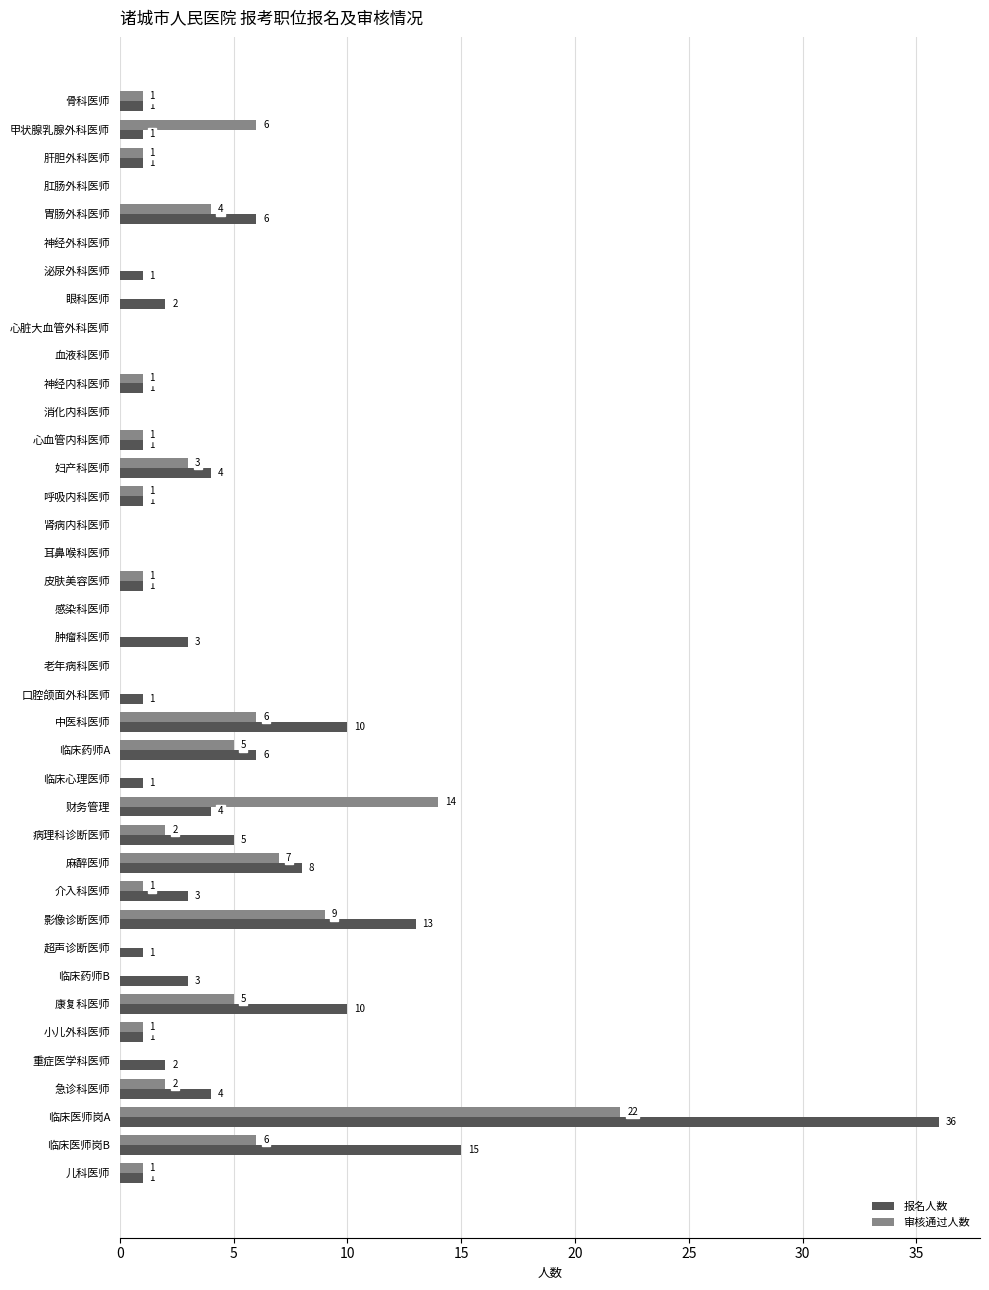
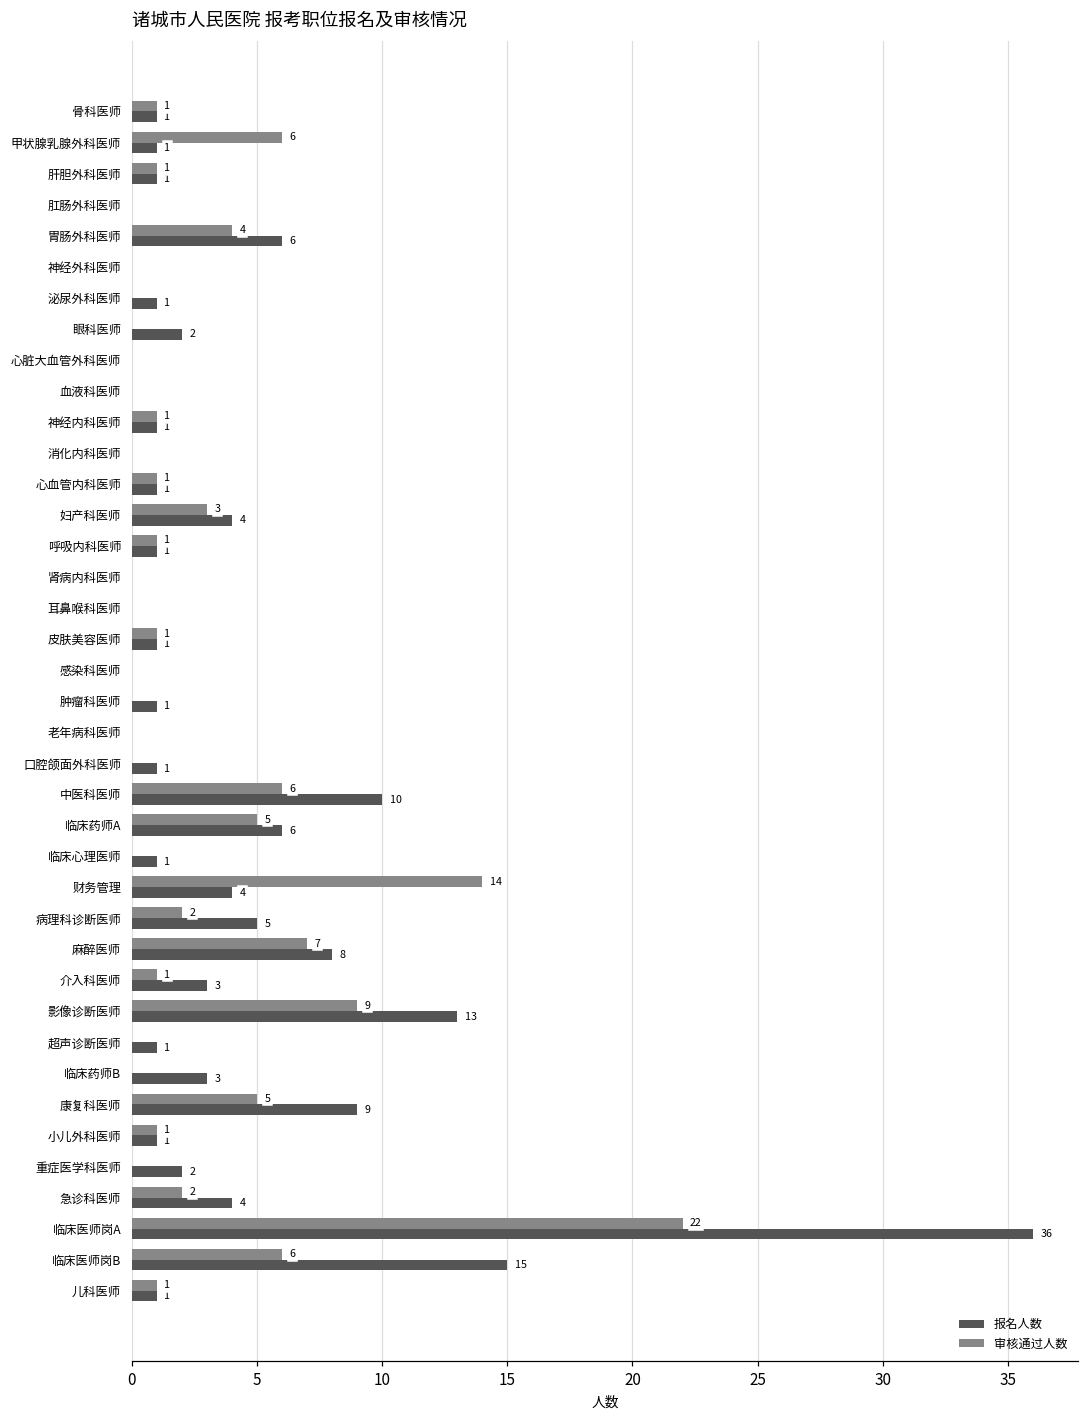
  {
    "报名人数": {
-     "肿瘤科医师": 3,
-     "康复科医师": 10
+     "肿瘤科医师": 1,
+     "康复科医师": 9
    },
    "审核通过人数": {
      "肛肠外科医师": 0.0,
      "神经外科医师": 0.0,
      "泌尿外科医师": 0.0,
      "眼科医师": 0.0,
      "心脏大血管外科医师": 0.0,
      "血液科医师": 0.0,
      "消化内科医师": 0.0,
      "肾病内科医师": 0.0,
      "耳鼻喉科医师": 0.0,
      "感染科医师": 0.0,
      "肿瘤科医师": 0.0,
      "老年病科医师": 0.0,
      "口腔颌面外科医师": 0.0,
      "临床心理医师": 0.0,
      "超声诊断医师": 0.0,
      "临床药师B": 0.0,
      "重症医学科医师": 0.0
    }
  }
